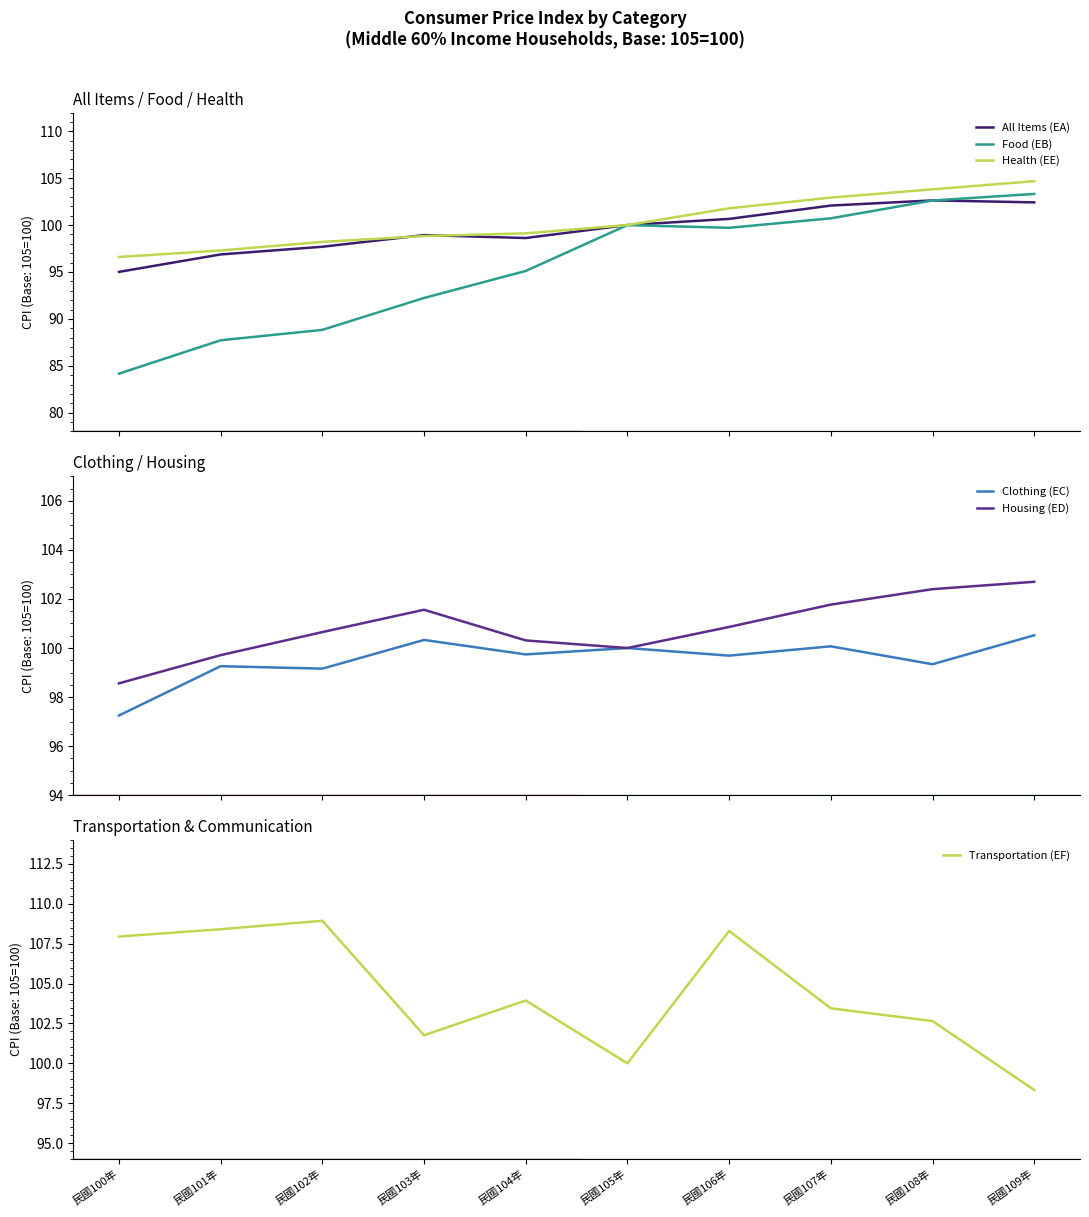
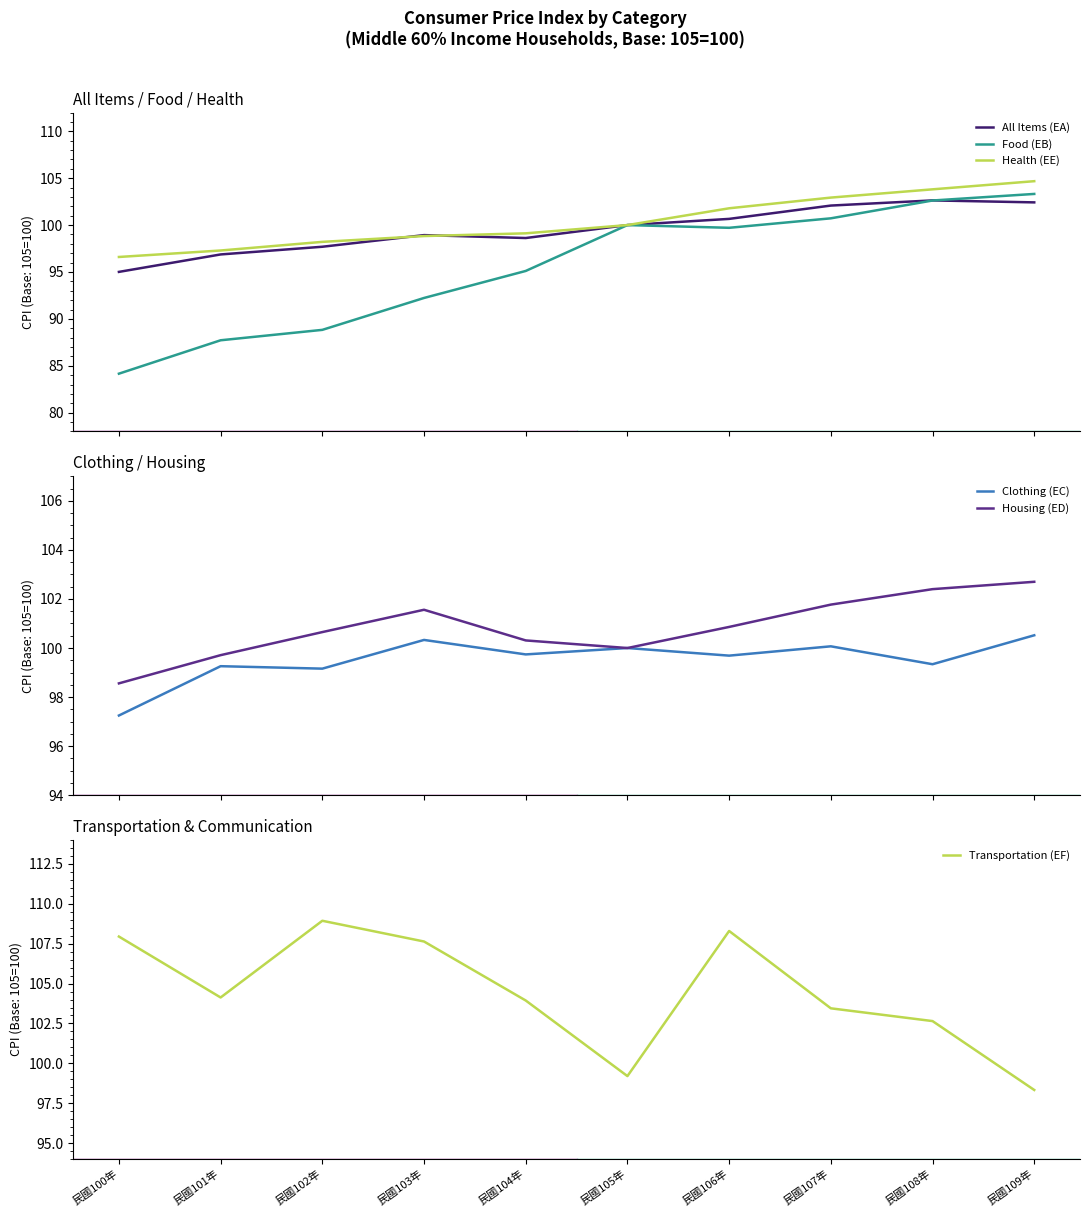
  {
    "Transportation & Communication": {
      "民國100年": 108.0,
-     "民國101年": 108.4,
+     "民國101年": 104.1,
      "民國102年": 108.9,
-     "民國103年": 101.8,
+     "民國103年": 107.6,
      "民國104年": 103.9,
-     "民國105年": 100.0,
+     "民國105年": 99.2,
      "民國106年": 108.3,
      "民國107年": 103.5,
      "民國108年": 102.7,
      "民國109年": 98.3
    }
  }
